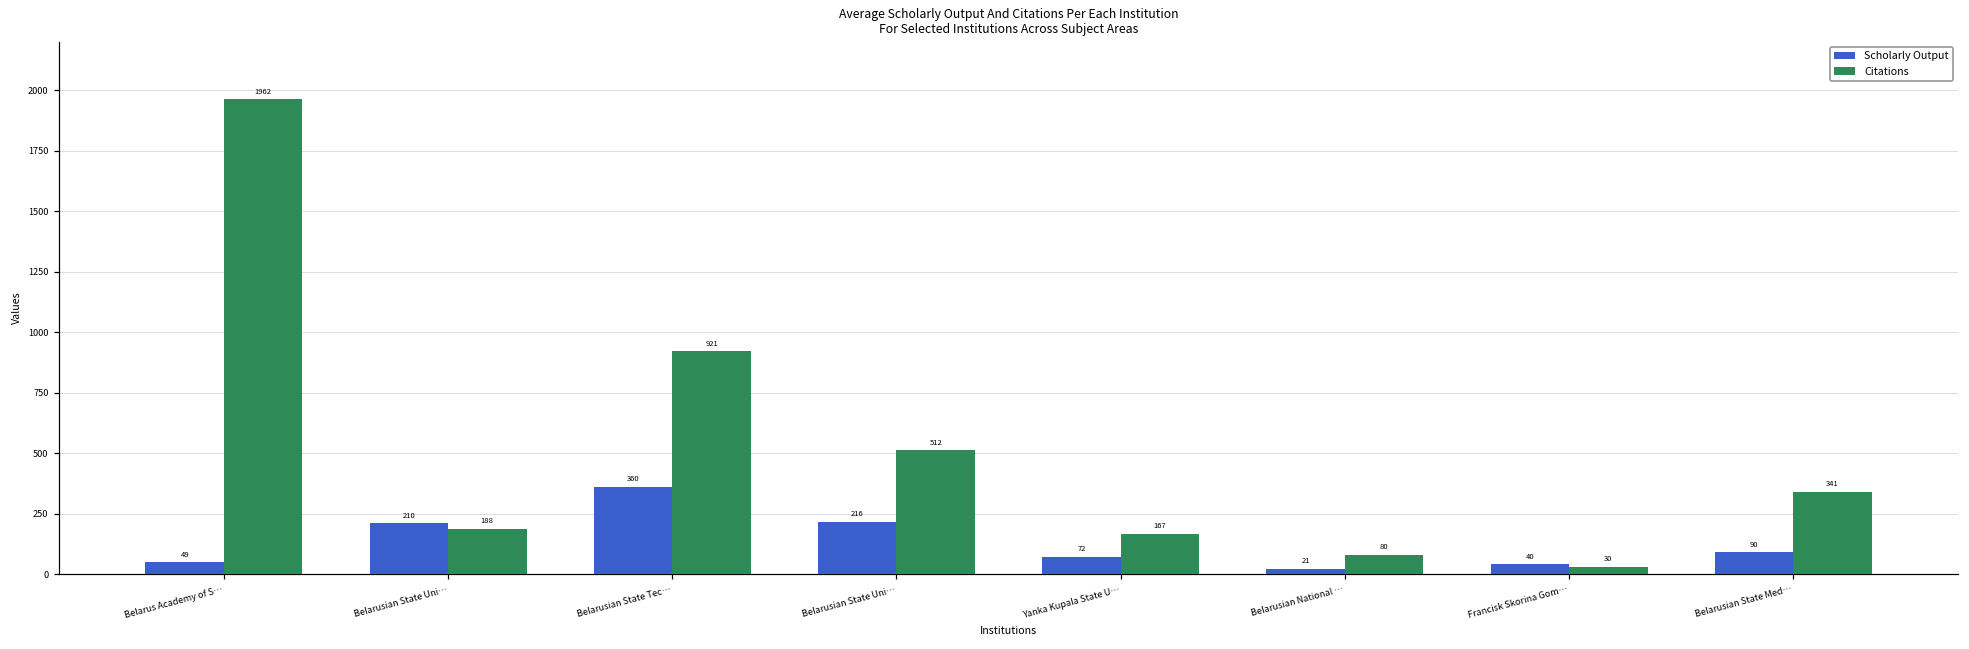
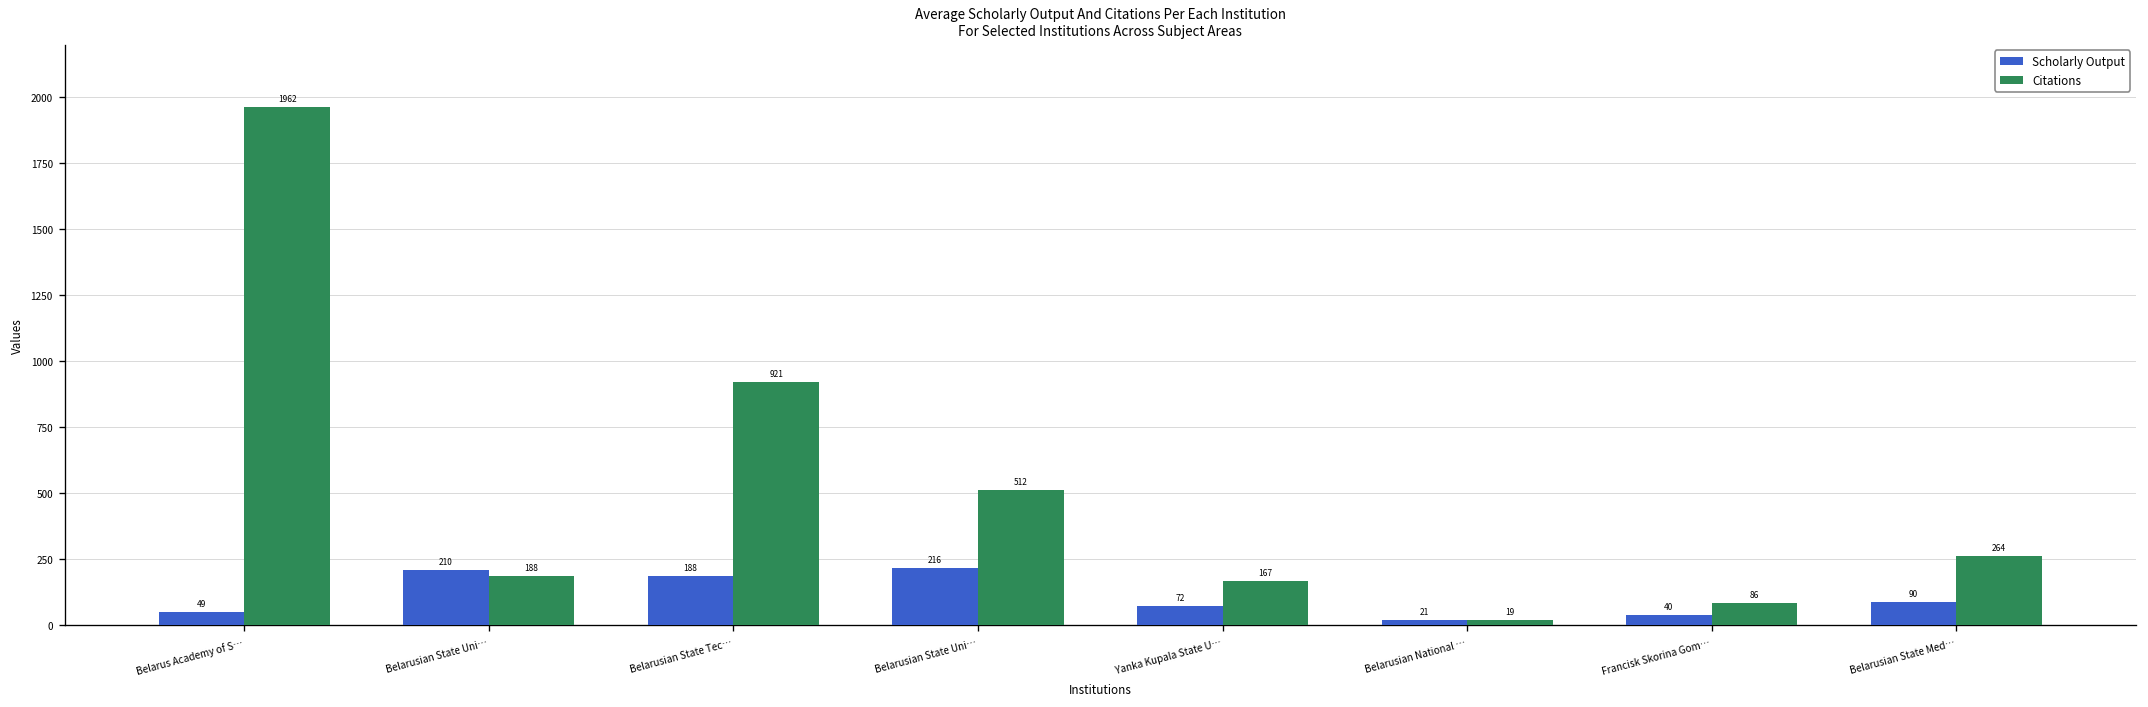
  {
    "Scholarly Output": {
      "Belarus Academy of S…": 49,
-     "Belarusian State Tec…": 360,
+     "Belarusian State Tec…": 188,
      "Yanka Kupala State U…": 72,
      "Belarusian National …": 21,
      "Francisk Skorina Gom…": 40,
      "Belarusian State Med…": 90
    },
    "Citations": {
      "Belarus Academy of S…": 1962,
      "Belarusian State Tec…": 921,
      "Yanka Kupala State U…": 167,
-     "Belarusian National …": 80,
-     "Francisk Skorina Gom…": 30,
-     "Belarusian State Med…": 341
+     "Belarusian National …": 19,
+     "Francisk Skorina Gom…": 86,
+     "Belarusian State Med…": 264
    }
  }
